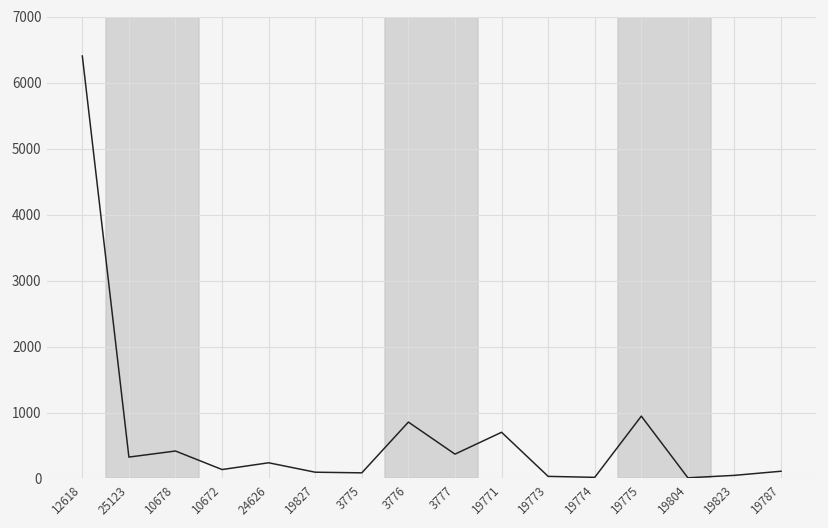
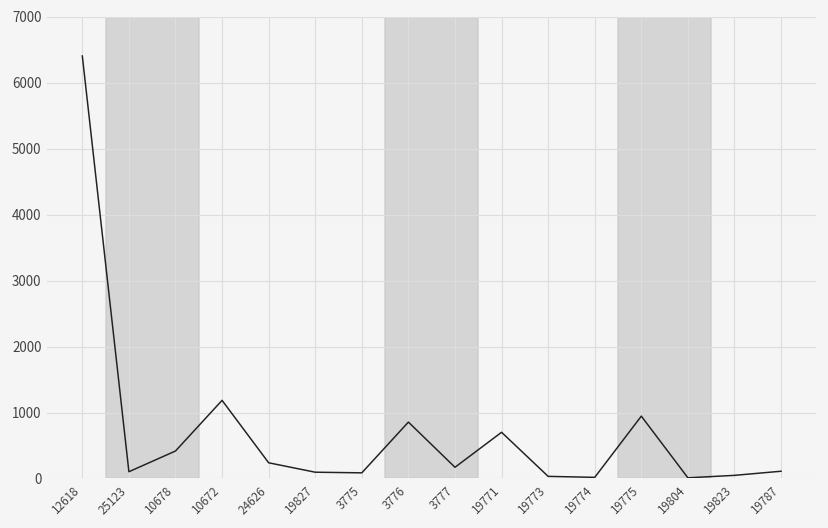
  {
    "12618": 6400,
-   "25123": 300,
+   "25123": 100,
    "10678": 400,
-   "10672": 100,
+   "10672": 1200,
    "24626": 200,
    "19827": 100,
    "3775": 100,
    "3776": 900,
-   "3777": 400,
+   "3777": 200,
    "19771": 700,
    "19773": 0,
    "19774": 0,
    "19775": 900,
    "19804": 0,
    "19823": 0,
    "19787": 100
  }
